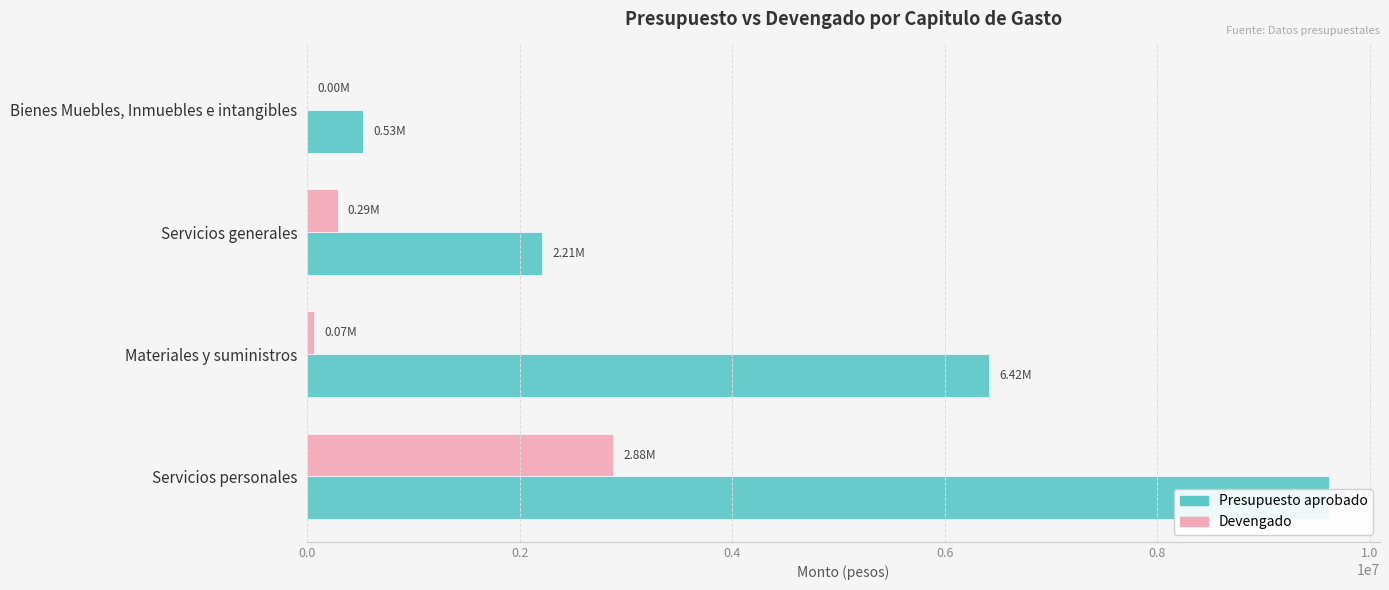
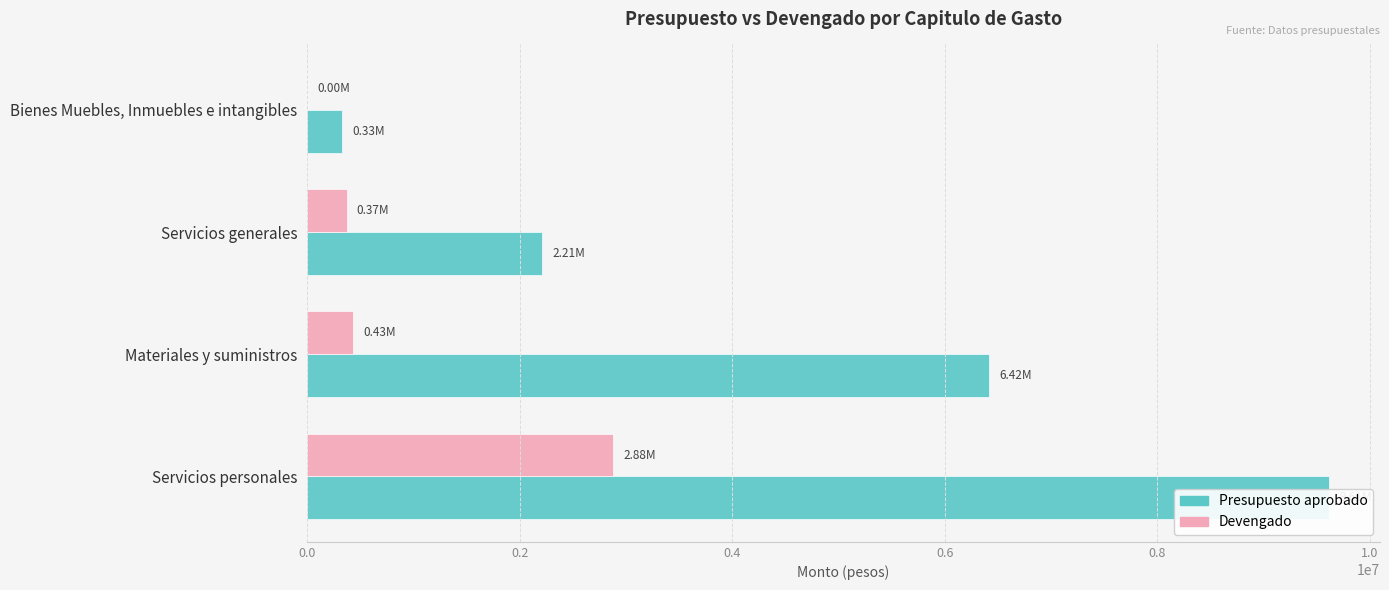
  {
    "Presupuesto aprobado": {
-     "Bienes Muebles, Inmuebles e intangibles": "0.53M",
+     "Bienes Muebles, Inmuebles e intangibles": "0.33M",
      "Servicios generales": "2.21M",
      "Materiales y suministros": "6.42M"
    },
    "Devengado": {
      "Bienes Muebles, Inmuebles e intangibles": "0.00M",
-     "Servicios generales": "0.29M",
-     "Materiales y suministros": "0.07M",
+     "Servicios generales": "0.37M",
+     "Materiales y suministros": "0.43M",
      "Servicios personales": "2.88M"
    }
  }
